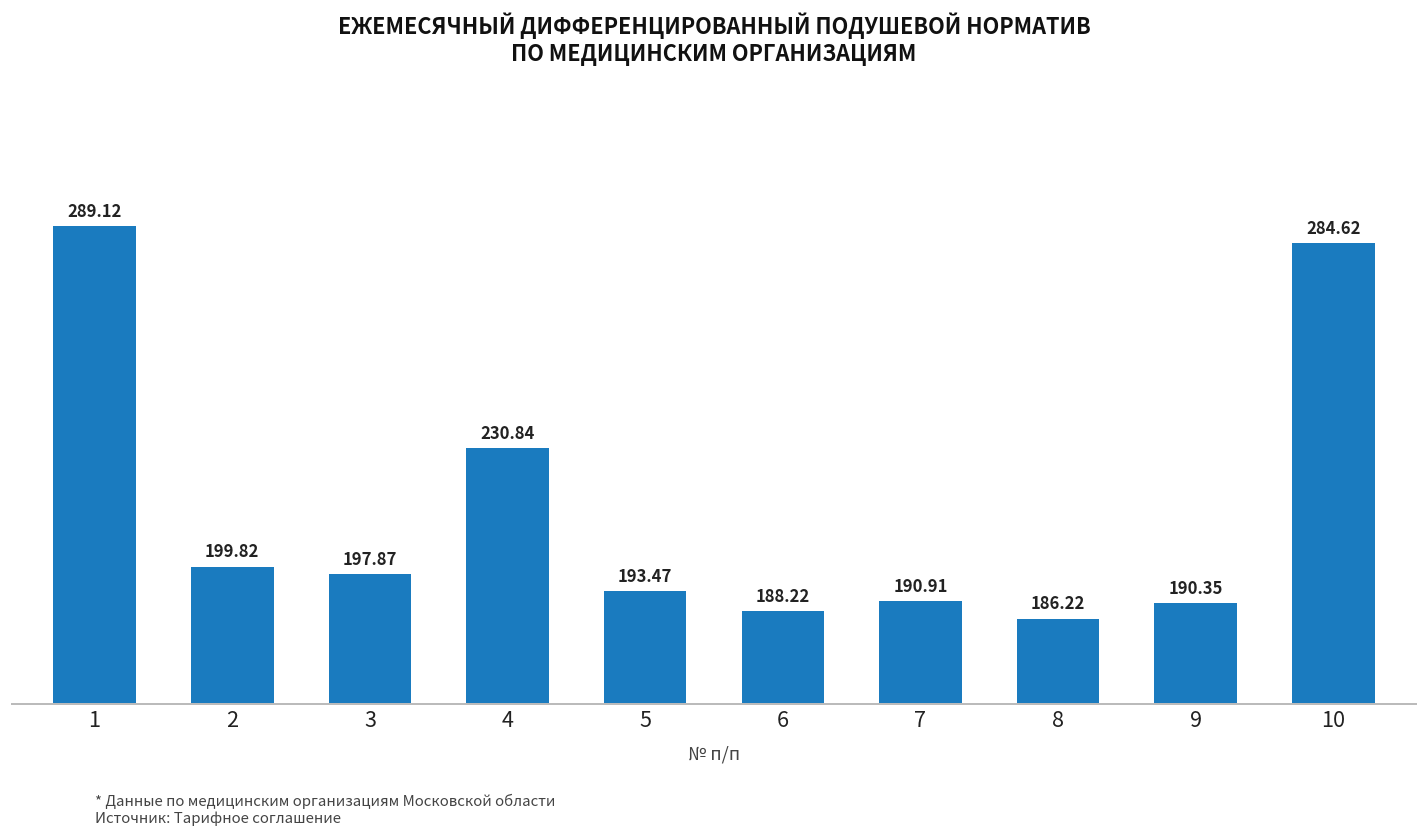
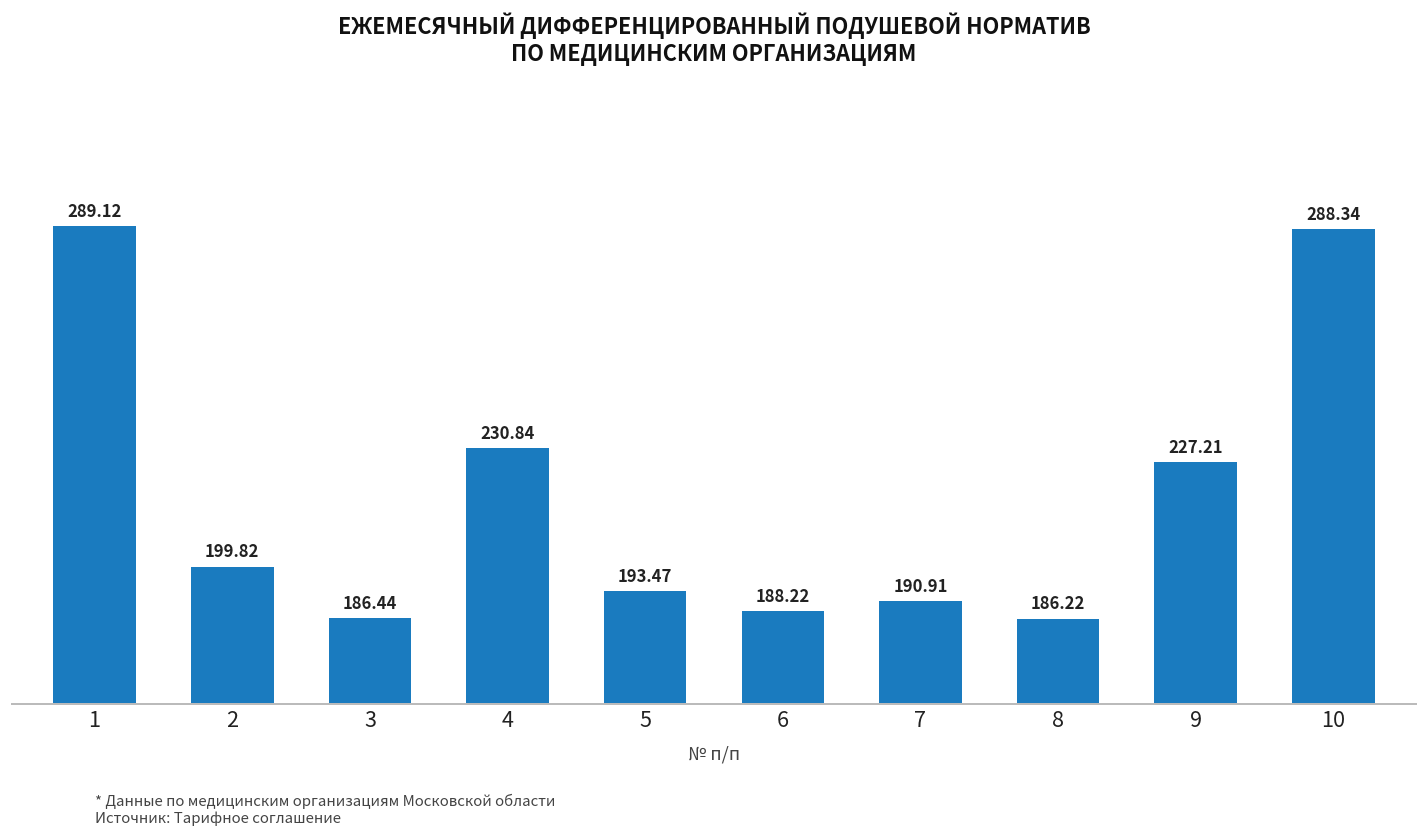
  {
    "1": 289.12,
    "2": 199.82,
-   "3": 197.87,
+   "3": 186.44,
    "4": 230.84,
    "5": 193.47,
    "6": 188.22,
    "7": 190.91,
    "8": 186.22,
-   "9": 190.35,
-   "10": 284.62
+   "9": 227.21,
+   "10": 288.34
  }
